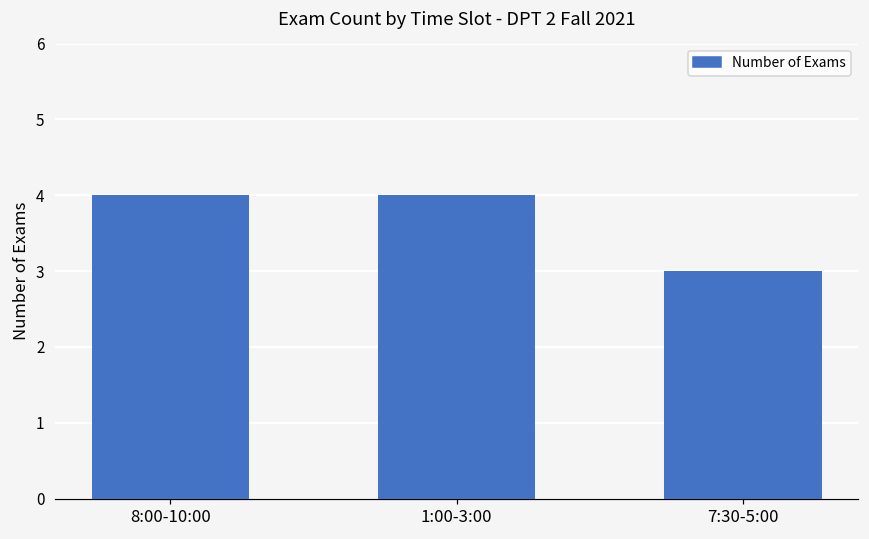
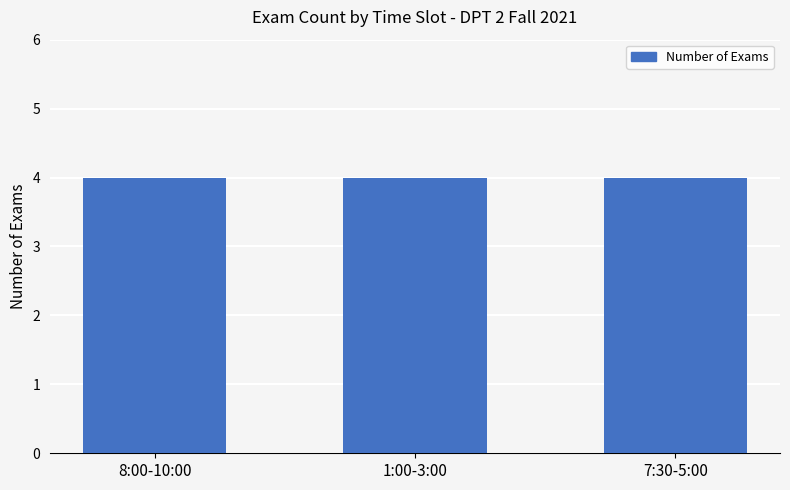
  {
    "8:00-10:00": 4,
    "1:00-3:00": 4,
-   "7:30-5:00": 3
+   "7:30-5:00": 4
  }
